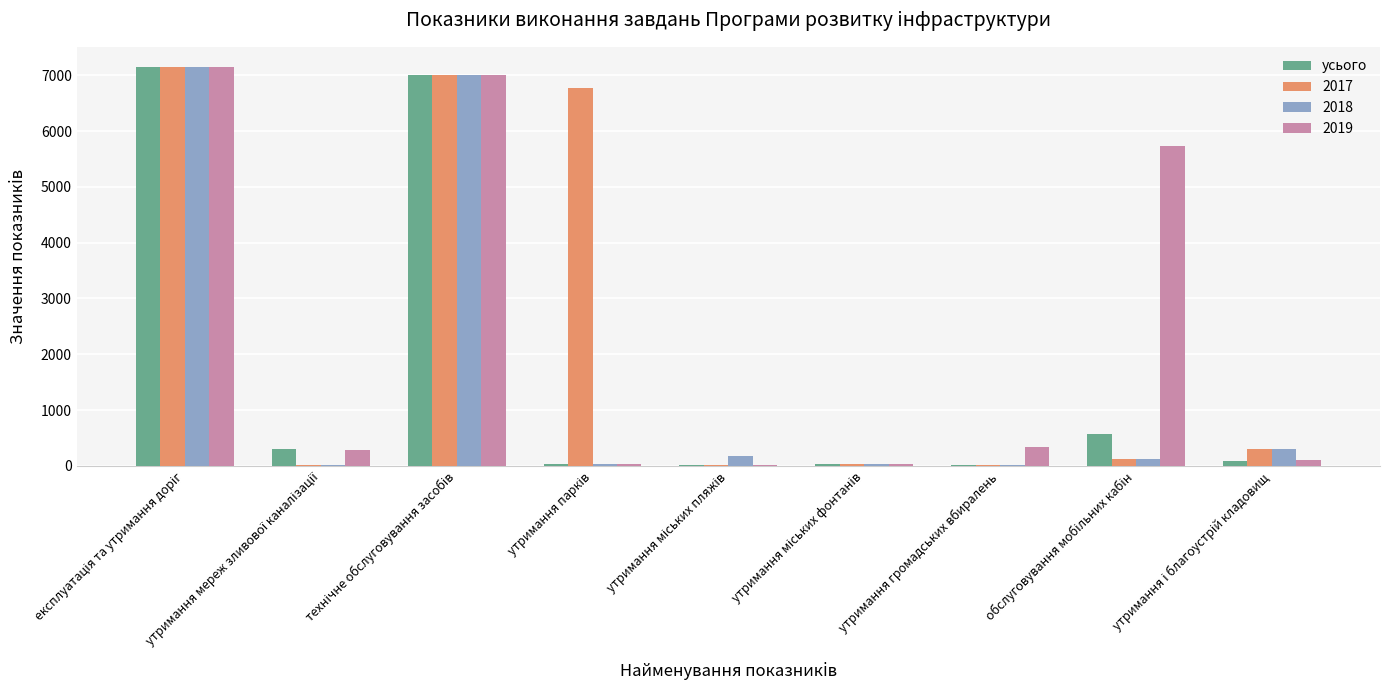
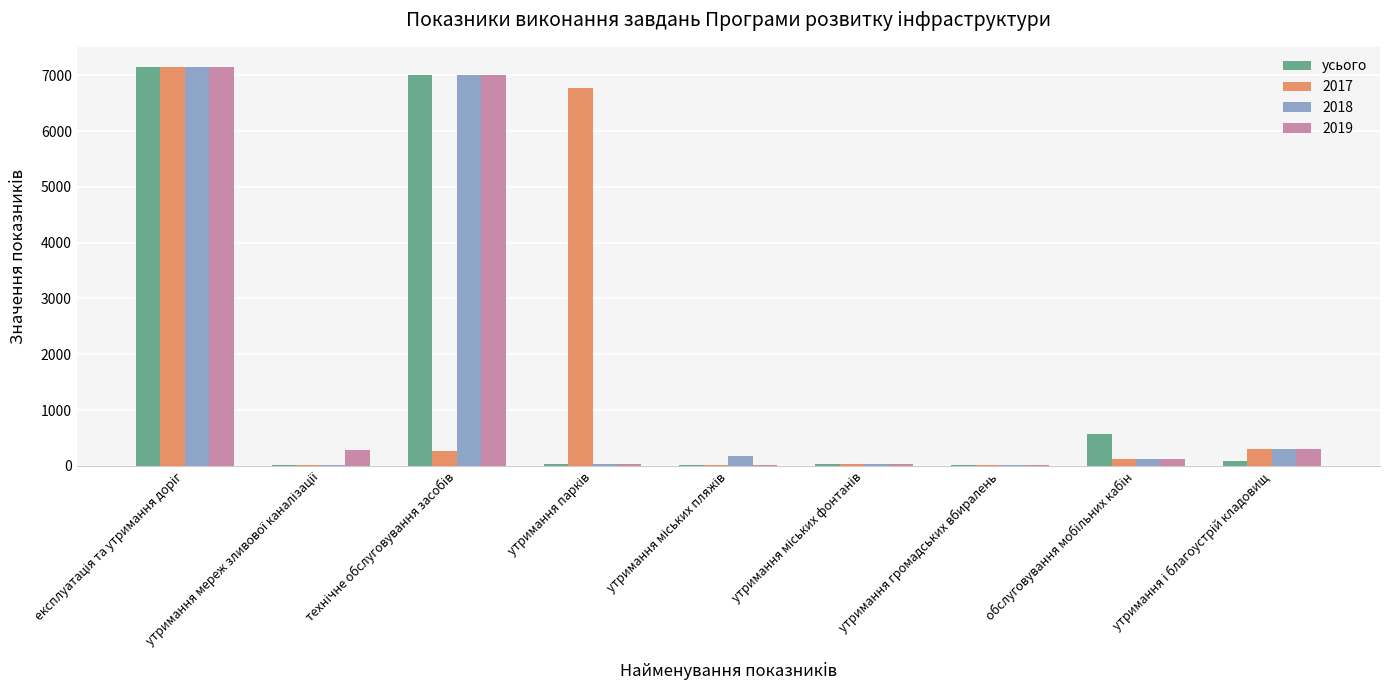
  {
    "усього": {
      "експлуатація та утримання доріг": 7200,
-     "утримання мереж зливової каналізації": 300,
+     "утримання мереж зливової каналізації": 0,
      "технічне обслуговування засобів": 7000,
      "обслуговування мобільних кабін": 600,
      "утримання і благоустрій кладовищ": 100
    },
    "2017": {
      "експлуатація та утримання доріг": 7200,
-     "технічне обслуговування засобів": 7000,
+     "технічне обслуговування засобів": 300,
      "утримання парків": 6800,
      "обслуговування мобільних кабін": 100,
      "утримання і благоустрій кладовищ": 300
    },
    "2018": {
      "експлуатація та утримання доріг": 7200,
      "технічне обслуговування засобів": 7000,
      "утримання міських пляжів": 200,
      "обслуговування мобільних кабін": 100,
      "утримання і благоустрій кладовищ": 300
    },
    "2019": {
      "експлуатація та утримання доріг": 7200,
      "утримання мереж зливової каналізації": 300,
      "технічне обслуговування засобів": 7000,
-     "утримання громадських вбиралень": 300,
-     "обслуговування мобільних кабін": 5700,
-     "утримання і благоустрій кладовищ": 100
+     "утримання громадських вбиралень": 0,
+     "обслуговування мобільних кабін": 100,
+     "утримання і благоустрій кладовищ": 300
    }
  }
